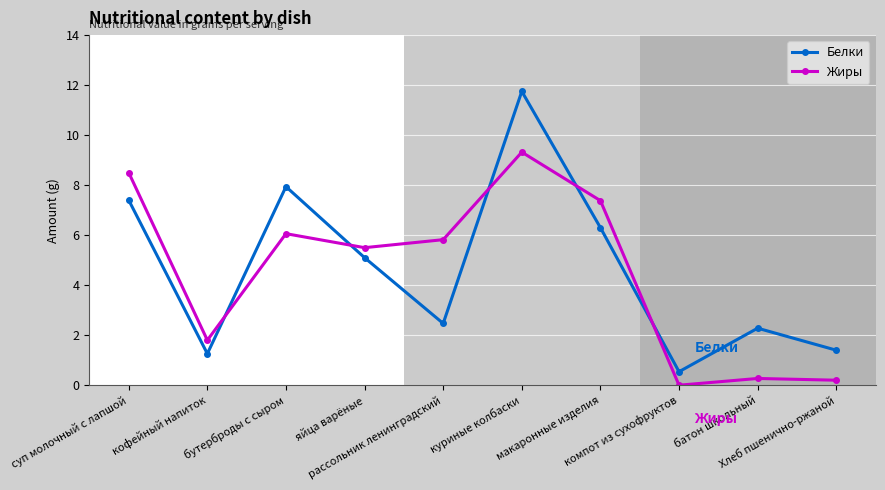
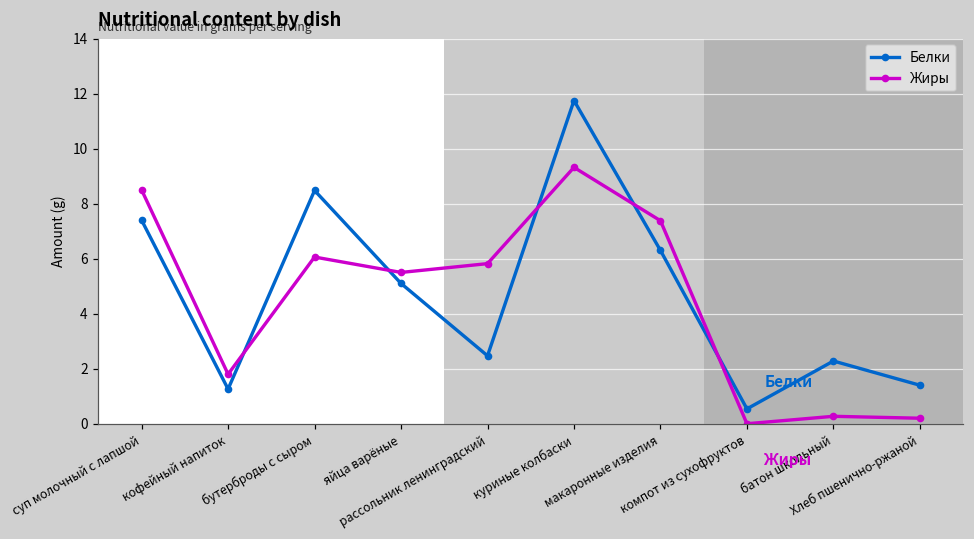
  {
    "Белки": {
      "суп молочный с лапшой": 7.4,
      "кофейный напиток": 1.3,
-     "бутерброды с сыром": 7.9,
+     "бутерброды с сыром": 8.5,
      "яйца варёные": 5.1,
      "рассольник ленинградский": 2.5,
      "куриные колбаски": 11.8,
      "макаронные изделия": 6.3,
      "компот из сухофруктов": 0.5,
      "батон школьный": 2.3,
      "Хлеб пшенично-ржаной": 1.4
    },
    "Жиры": {
      "суп молочный с лапшой": 8.5,
      "кофейный напиток": 1.8,
      "бутерброды с сыром": 6.1,
      "яйца варёные": 5.5,
      "рассольник ленинградский": 5.8,
      "куриные колбаски": 9.3,
      "макаронные изделия": 7.4,
      "компот из сухофруктов": 0.0,
      "батон школьный": 0.3,
      "Хлеб пшенично-ржаной": 0.2
    }
  }
